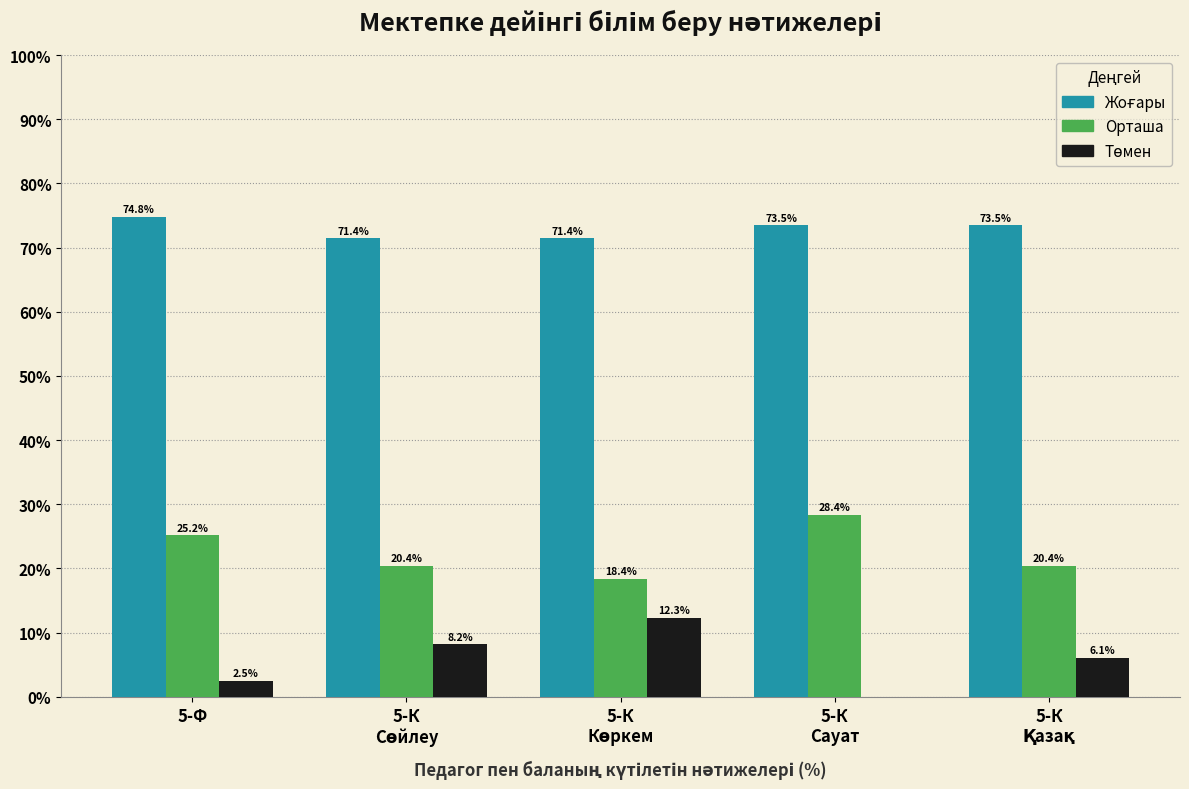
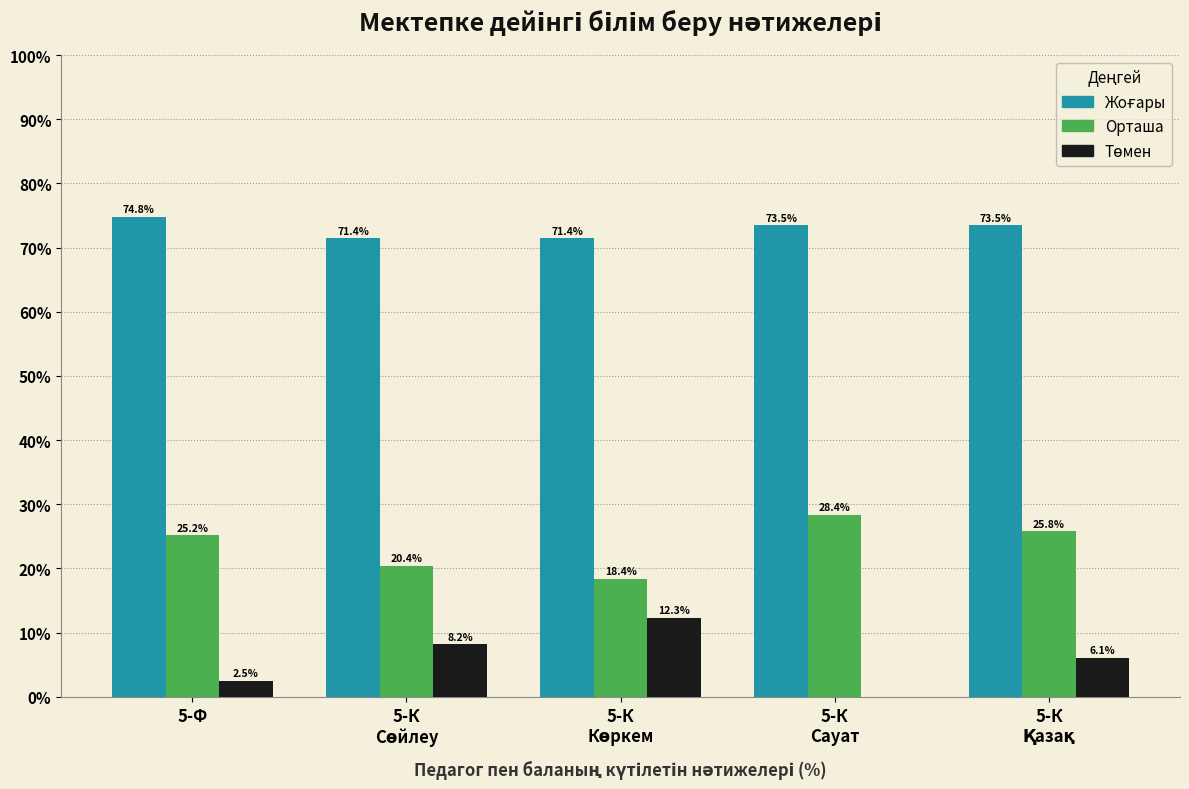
  {
    "Жоғары": {
      "5-Ф": "74.8%",
      "5-К Сөйлеу": "71.4%",
      "5-К Көркем": "71.4%",
      "5-К Сауат": "73.5%",
      "5-К Қазақ": "73.5%"
    },
    "Орташа": {
      "5-Ф": "25.2%",
      "5-К Сөйлеу": "20.4%",
      "5-К Көркем": "18.4%",
      "5-К Сауат": "28.4%",
-     "5-К Қазақ": "20.4%"
+     "5-К Қазақ": "25.8%"
    },
    "Төмен": {
      "5-Ф": "2.5%",
      "5-К Сөйлеу": "8.2%",
      "5-К Көркем": "12.3%",
      "5-К Қазақ": "6.1%"
    }
  }
